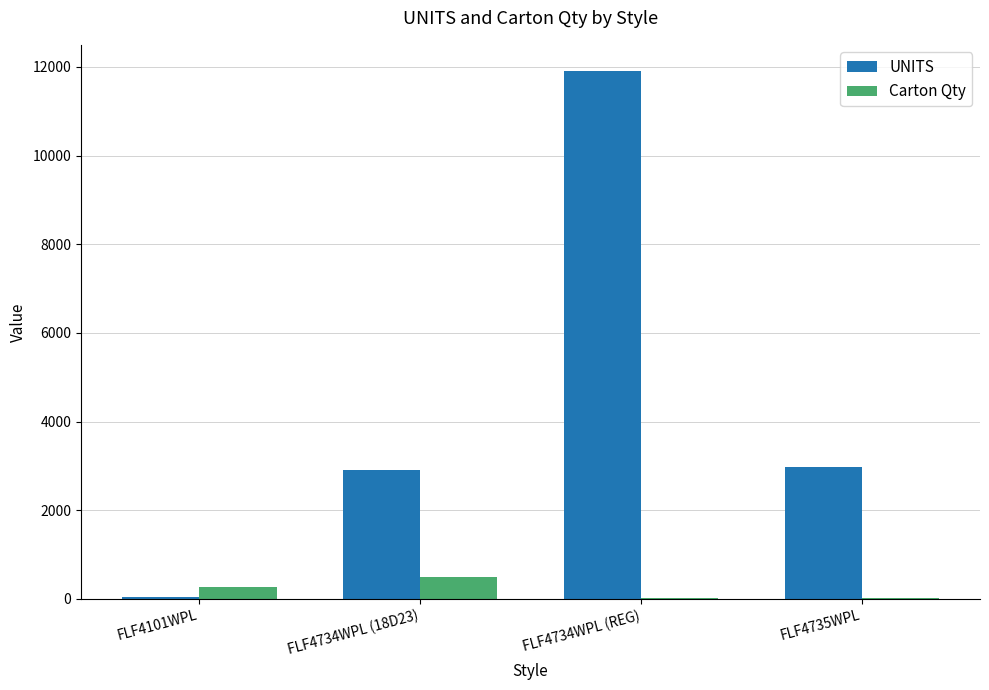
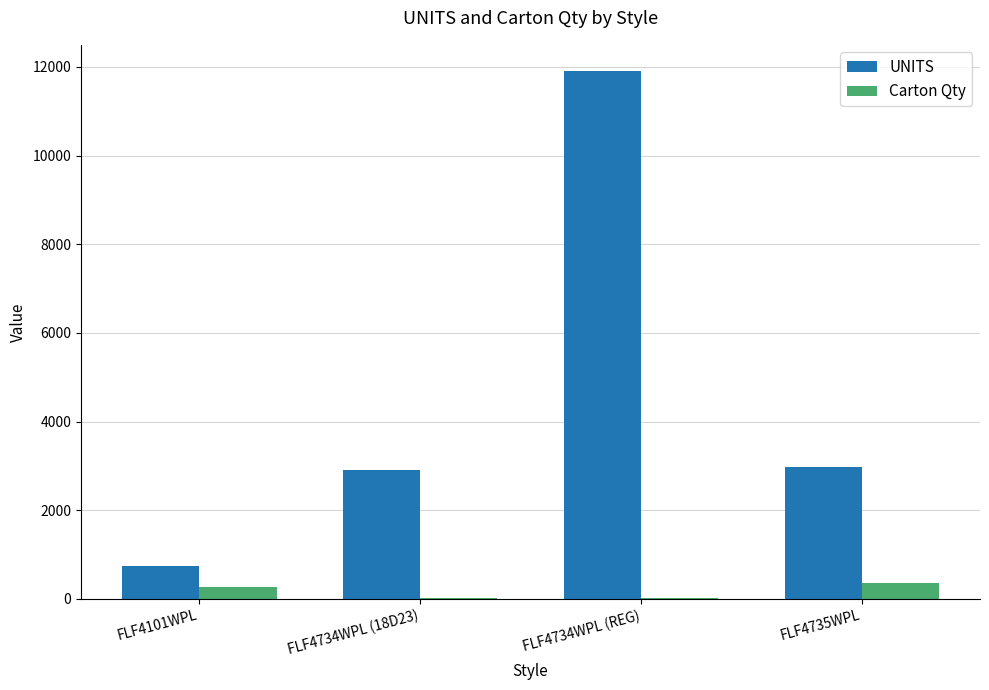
  {
    "UNITS": {
-     "FLF4101WPL": 100,
+     "FLF4101WPL": 700,
      "FLF4734WPL (18D23)": 2900,
      "FLF4734WPL (REG)": 11900,
      "FLF4735WPL": 3000
    },
    "Carton Qty": {
      "FLF4101WPL": 300,
-     "FLF4734WPL (18D23)": 500,
-     "FLF4735WPL": 0
+     "FLF4734WPL (18D23)": 0,
+     "FLF4735WPL": 400
    }
  }
